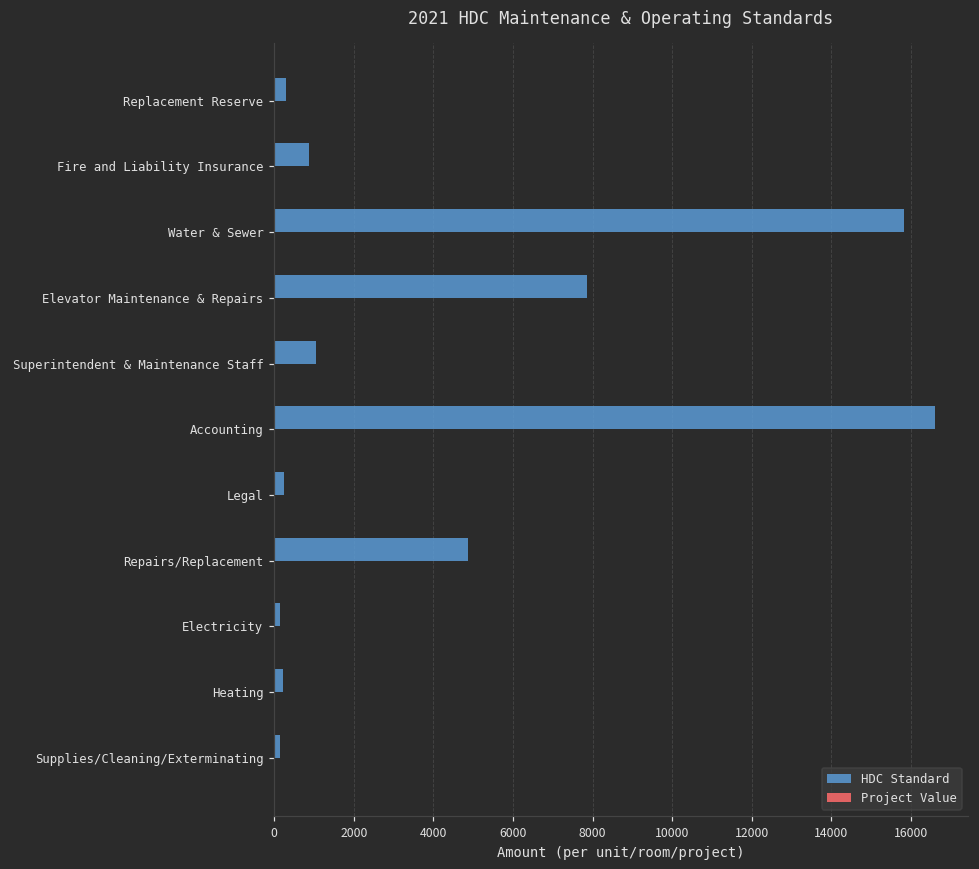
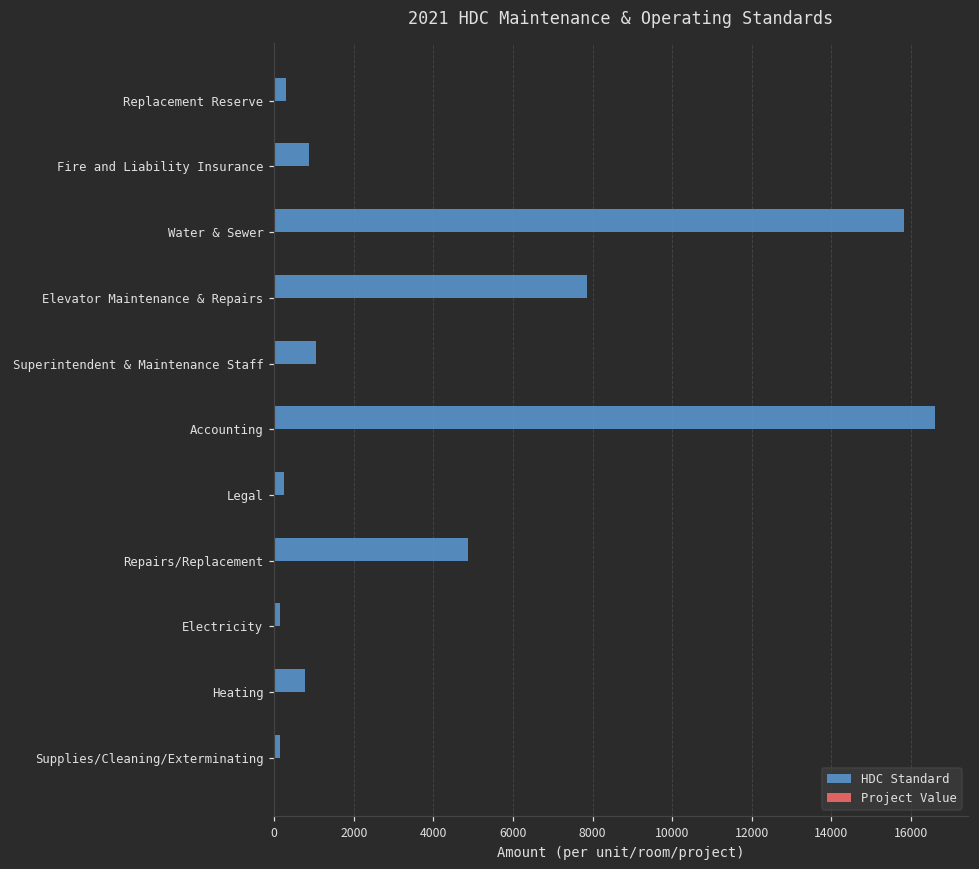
  {
    "HDC Standard": {
      "Replacement Reserve": 300,
      "Fire and Liability Insurance": 900,
      "Water & Sewer": 15800,
      "Elevator Maintenance & Repairs": 7800,
      "Superintendent & Maintenance Staff": 1000,
      "Accounting": 16600,
      "Legal": 200,
      "Repairs/Replacement": 4900,
      "Electricity": 100,
-     "Heating": 200,
+     "Heating": 800,
      "Supplies/Cleaning/Exterminating": 100
    },
    "Project Value": {
      "Replacement Reserve": 0,
      "Fire and Liability Insurance": 0,
      "Water & Sewer": 0,
      "Elevator Maintenance & Repairs": 0,
      "Superintendent & Maintenance Staff": 0,
      "Accounting": 0,
      "Legal": 0,
      "Repairs/Replacement": 0,
      "Electricity": 0,
      "Heating": 0,
      "Supplies/Cleaning/Exterminating": 0
    }
  }
